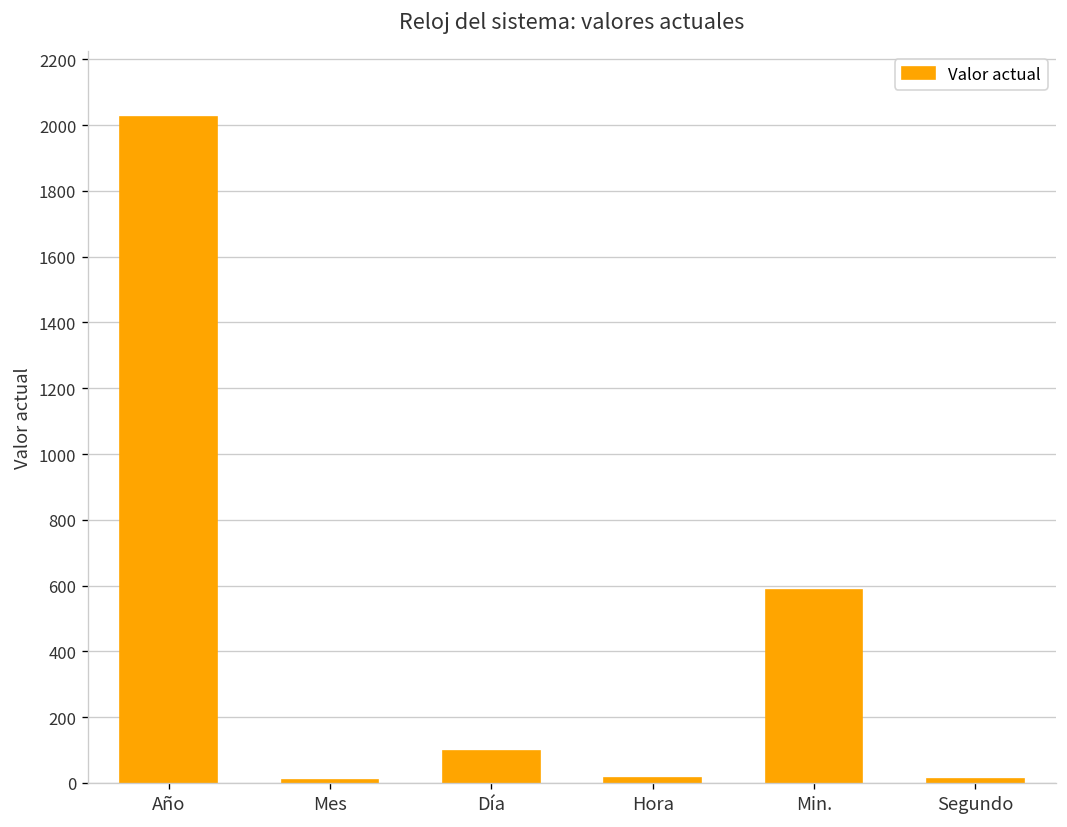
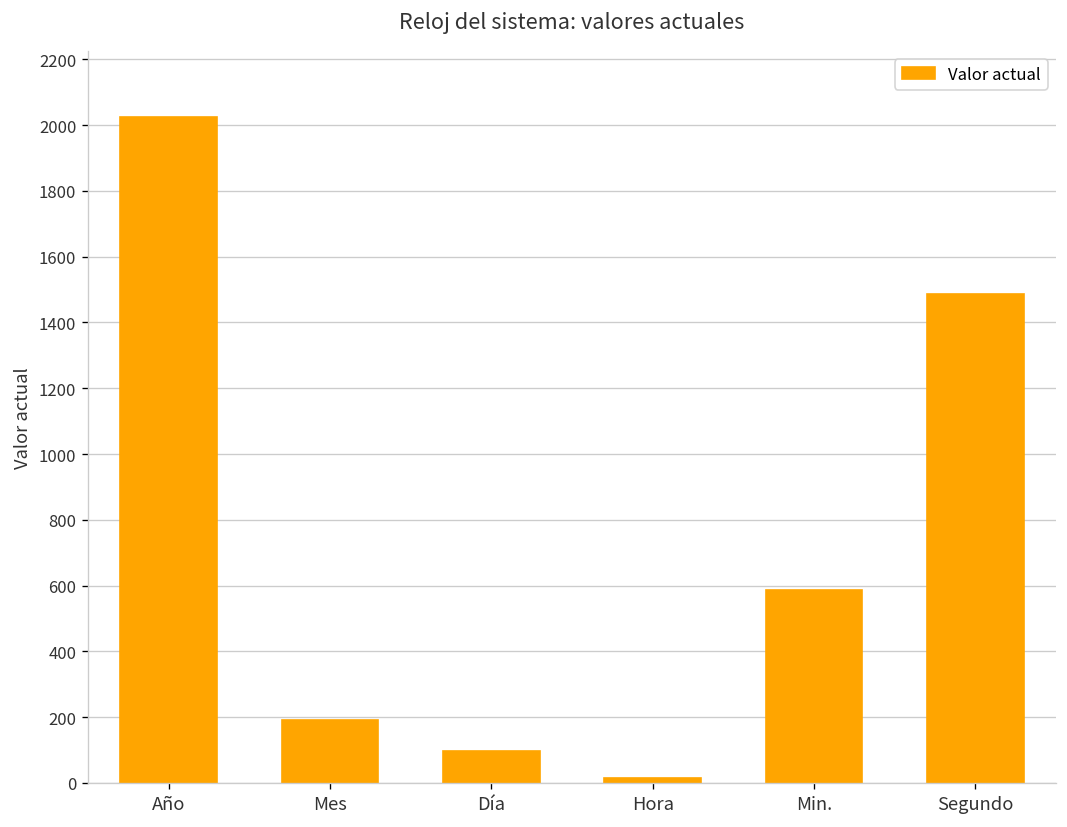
  {
    "Año": 2030,
-   "Mes": 10,
+   "Mes": 190,
    "Día": 100,
    "Hora": 10,
    "Min.": 590,
-   "Segundo": 10
+   "Segundo": 1490
  }
